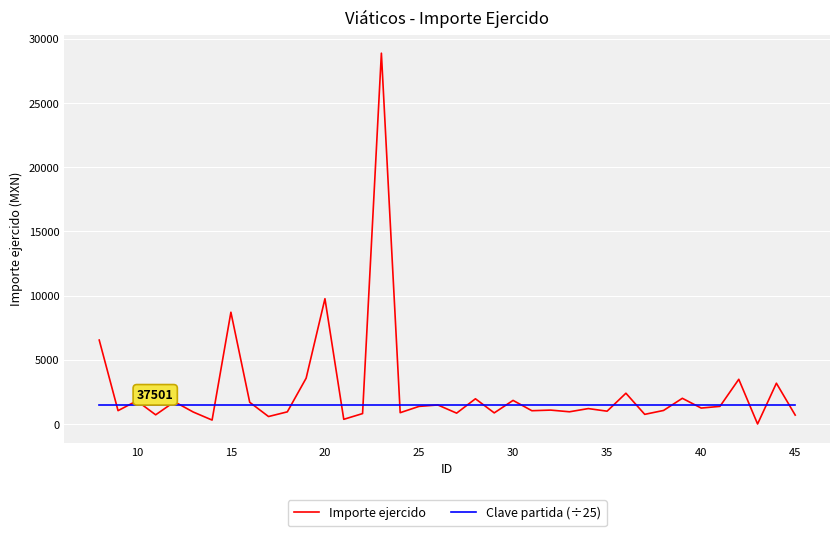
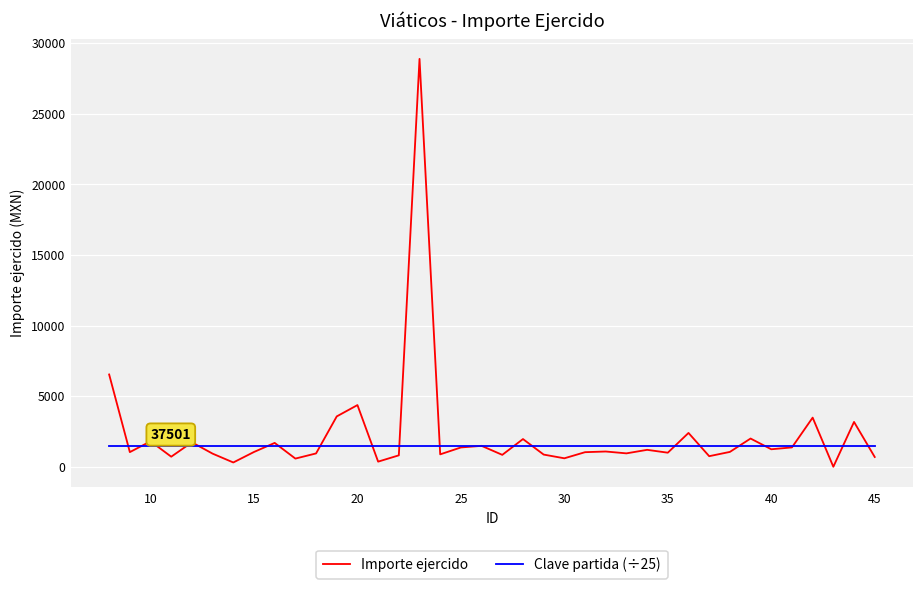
  {
    "Importe ejercido": {
-     "15": 8700,
-     "20": 9800,
-     "30": 1800,
+     "15": 1000,
+     "20": 4400,
+     "30": 600,
      "35": 1000,
      "40": 1200,
      "45": 700
    },
    "Clave partida (÷25)": {
      "15": 1500,
      "20": 1500,
      "30": 1500,
      "35": 1500,
      "40": 1500,
      "45": 1500
    }
  }
